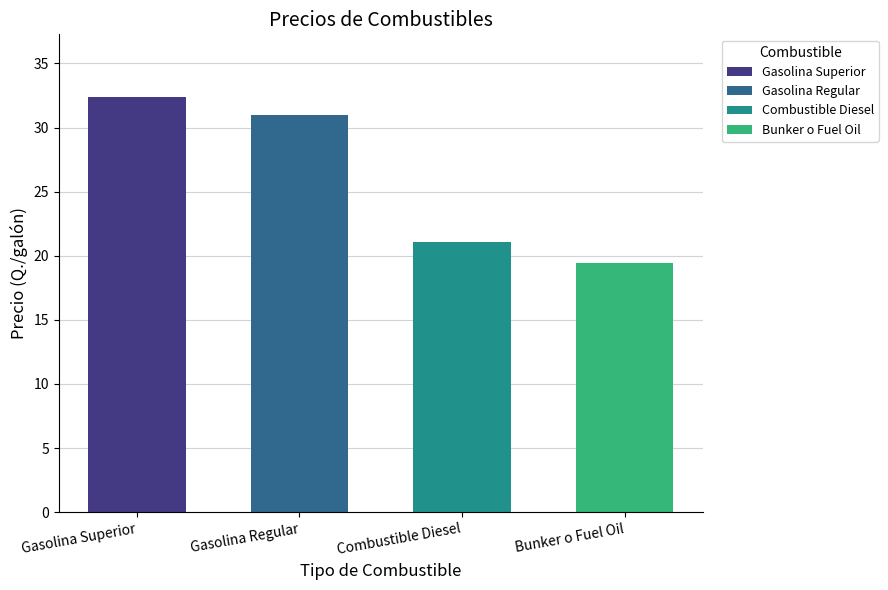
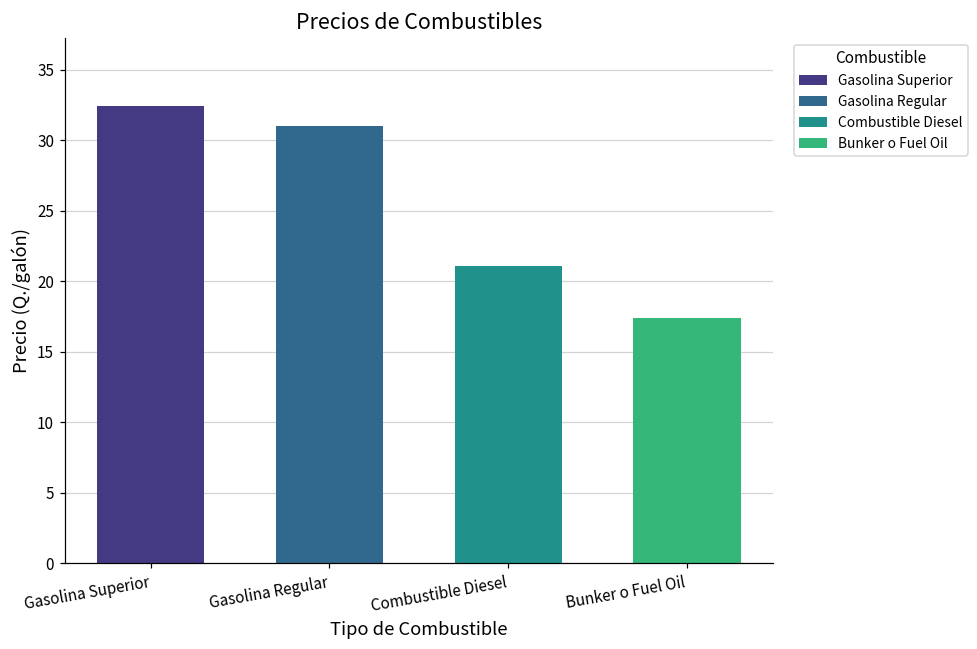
  {
    "Gasolina Superior": 32.4,
    "Gasolina Regular": 31.0,
    "Combustible Diesel": 21.1,
-   "Bunker o Fuel Oil": 19.4
+   "Bunker o Fuel Oil": 17.4
  }
